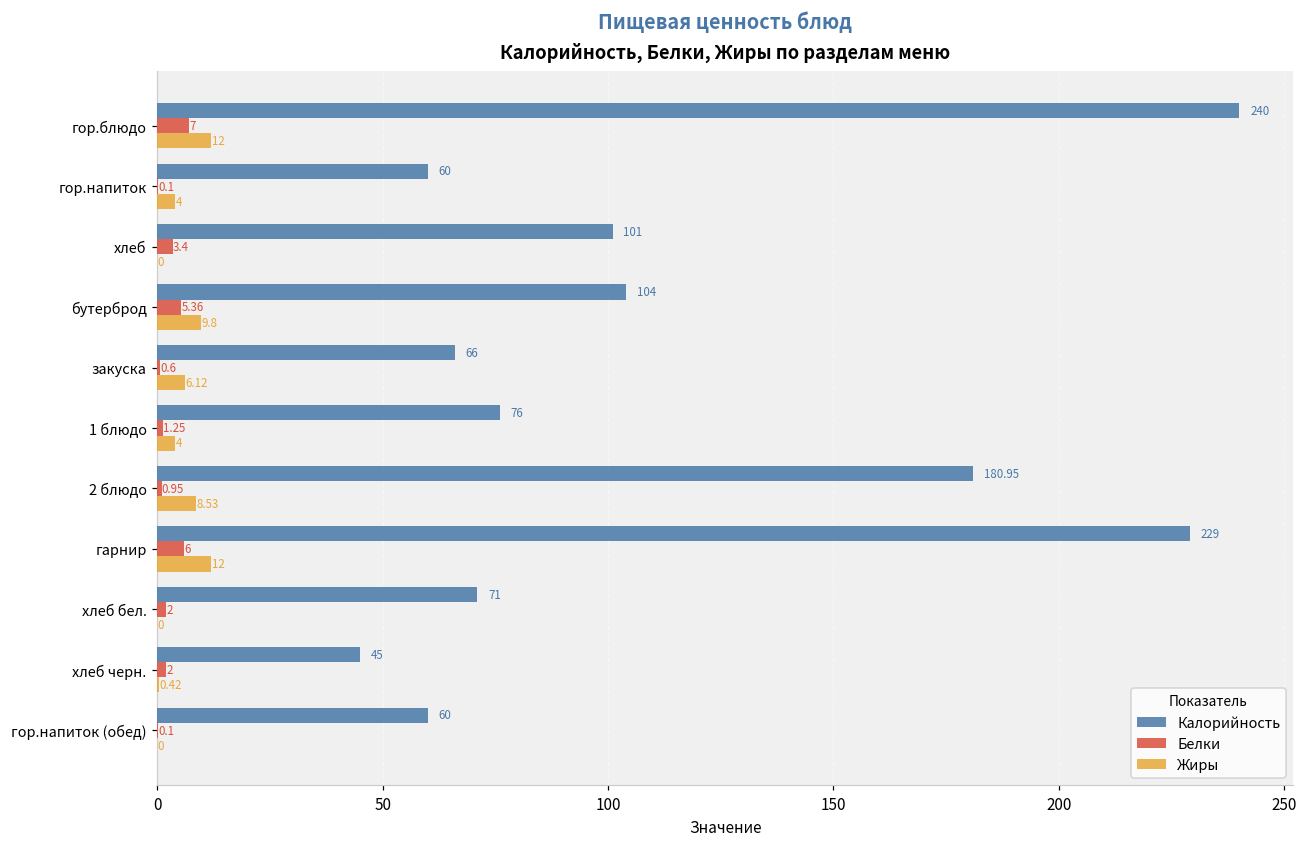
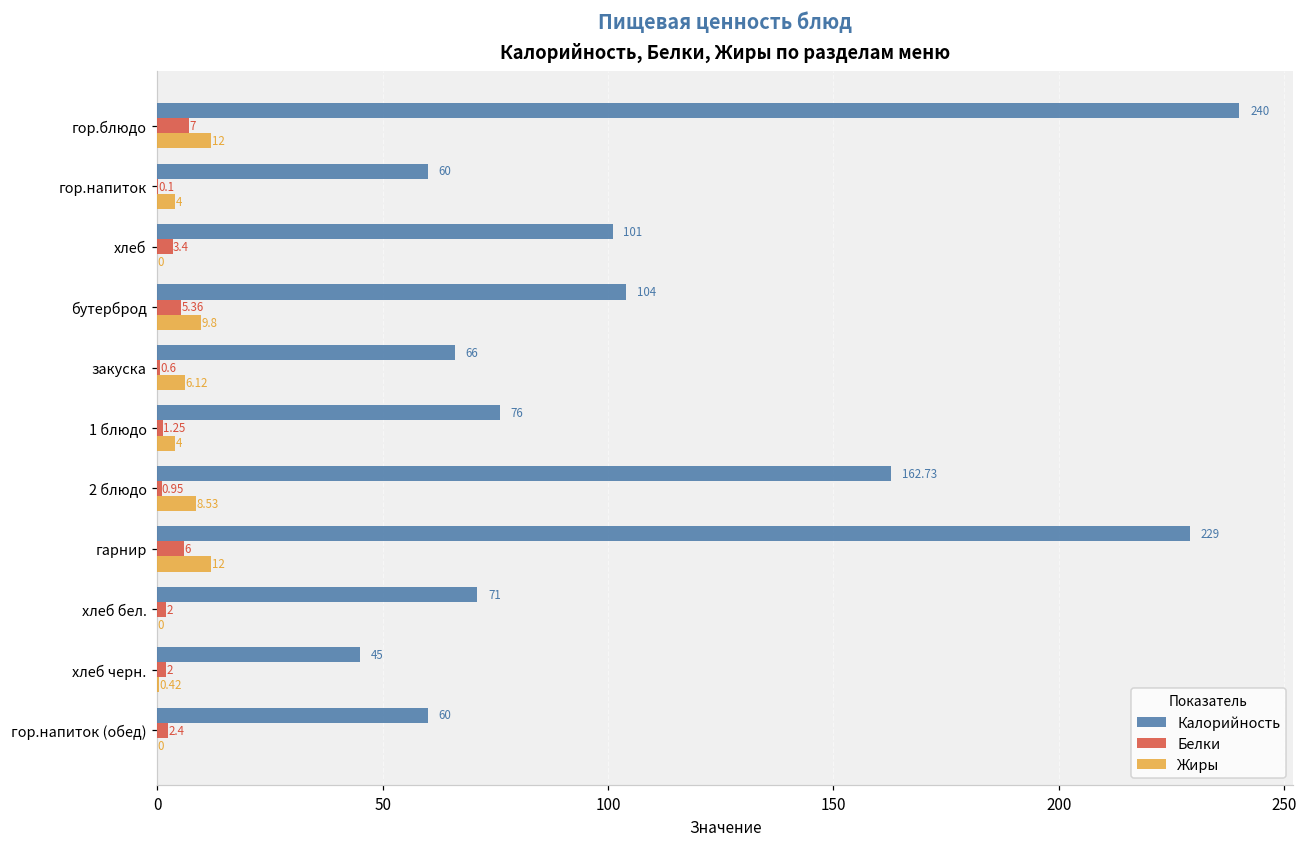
  {
    "Калорийность": {
      "гор.блюдо": 240,
      "гор.напиток": 60,
      "хлеб": 101,
      "бутерброд": 104,
      "закуска": 66,
      "1 блюдо": 76,
-     "2 блюдо": 180.95,
+     "2 блюдо": 162.73,
      "гарнир": 229,
      "хлеб бел.": 71,
      "хлеб черн.": 45,
      "гор.напиток (обед)": 60
    },
    "Белки": {
      "гор.блюдо": 7,
      "гор.напиток": 0.1,
      "хлеб": 3.4,
      "бутерброд": 5.36,
      "закуска": 0.6,
      "1 блюдо": 1.25,
      "2 блюдо": 0.95,
      "гарнир": 6,
      "хлеб бел.": 2,
      "хлеб черн.": 2,
-     "гор.напиток (обед)": 0.1
+     "гор.напиток (обед)": 2.4
    },
    "Жиры": {
      "гор.блюдо": 12,
      "гор.напиток": 4,
      "хлеб": 0,
      "бутерброд": 9.8,
      "закуска": 6.12,
      "1 блюдо": 4,
      "2 блюдо": 8.53,
      "гарнир": 12,
      "хлеб бел.": 0,
      "хлеб черн.": 0.42,
      "гор.напиток (обед)": 0
    }
  }
